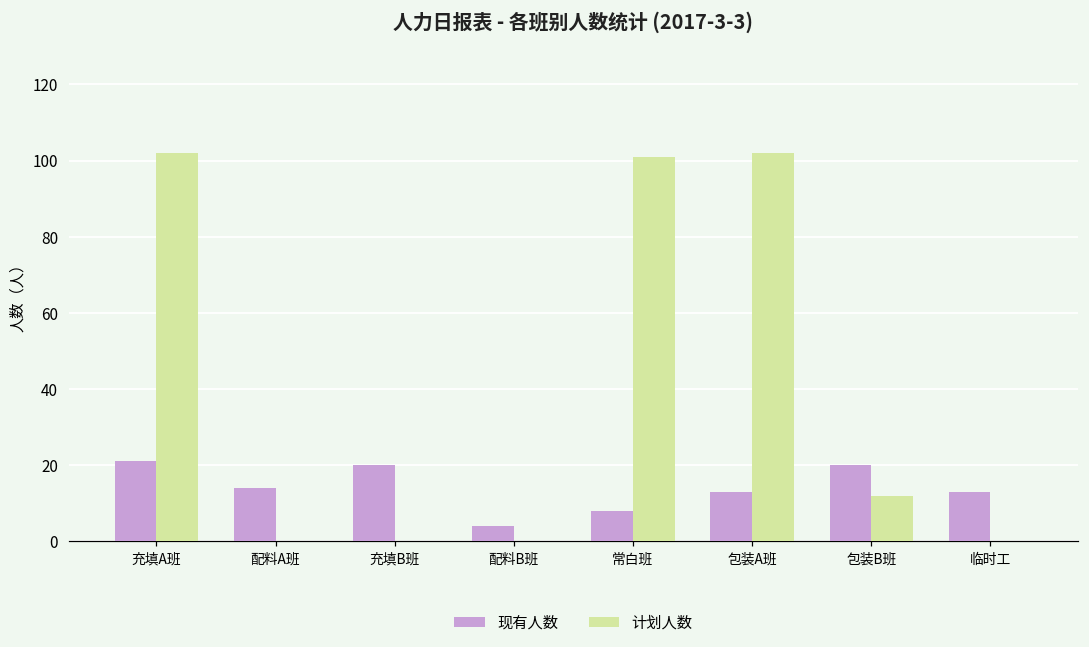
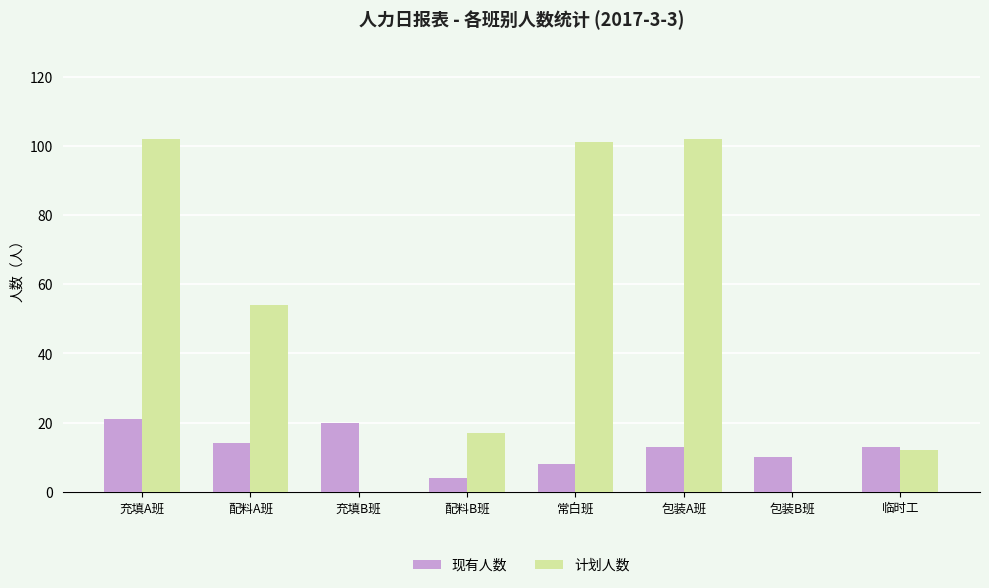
  {
    "现有人数": {
      "充填A班": 21,
      "配料A班": 14,
      "充填B班": 20,
      "配料B班": 4,
      "常白班": 8,
      "包装A班": 13,
-     "包装B班": 20,
+     "包装B班": 10,
      "临时工": 13
    },
    "计划人数": {
      "充填A班": 102,
-     "配料A班": 0,
+     "配料A班": 54,
      "充填B班": 0,
-     "配料B班": 0,
+     "配料B班": 17,
      "常白班": 101,
      "包装A班": 102,
-     "包装B班": 12,
-     "临时工": 0
+     "包装B班": 0,
+     "临时工": 12
    }
  }
